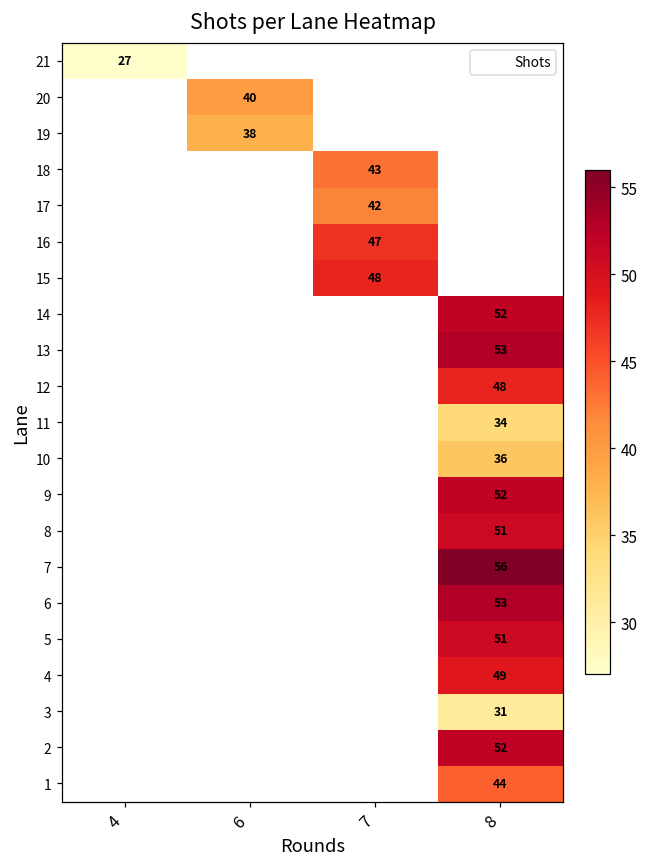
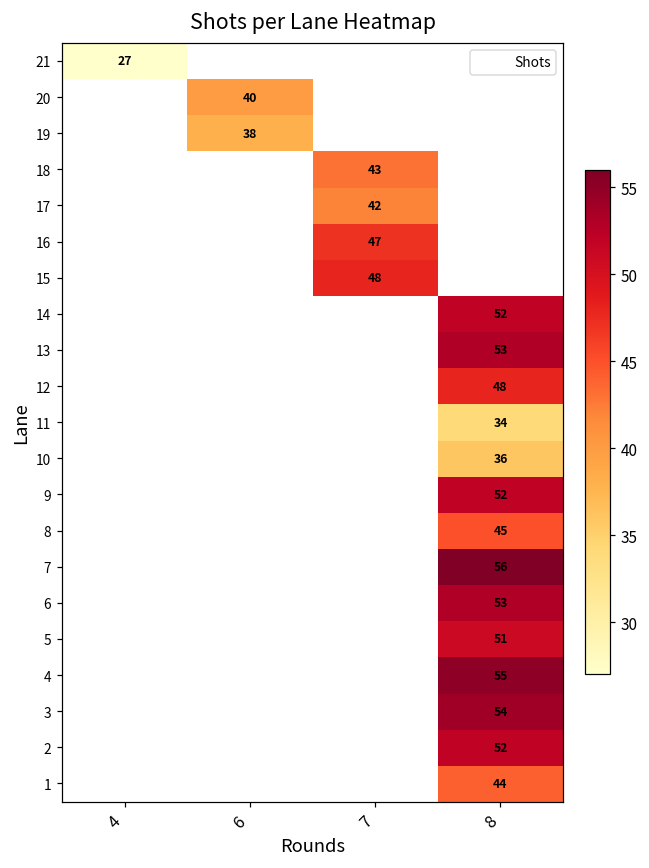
  {
    "21": {
      "4": 27
    },
    "20": {
      "6": 40
    },
    "19": {
      "6": 38
    },
    "18": {
      "7": 43
    },
    "17": {
      "7": 42
    },
    "16": {
      "7": 47
    },
    "15": {
      "7": 48
    },
    "14": {
      "8": 52
    },
    "13": {
      "8": 53
    },
    "12": {
      "8": 48
    },
    "11": {
      "8": 34
    },
    "10": {
      "8": 36
    },
    "9": {
      "8": 52
    },
    "8": {
-     "8": 51
+     "8": 45
    },
    "7": {
      "8": 56
    },
    "6": {
      "8": 53
    },
    "5": {
      "8": 51
    },
    "4": {
-     "8": 49
+     "8": 55
    },
    "3": {
-     "8": 31
+     "8": 54
    },
    "2": {
      "8": 52
    },
    "1": {
      "8": 44
    }
  }
